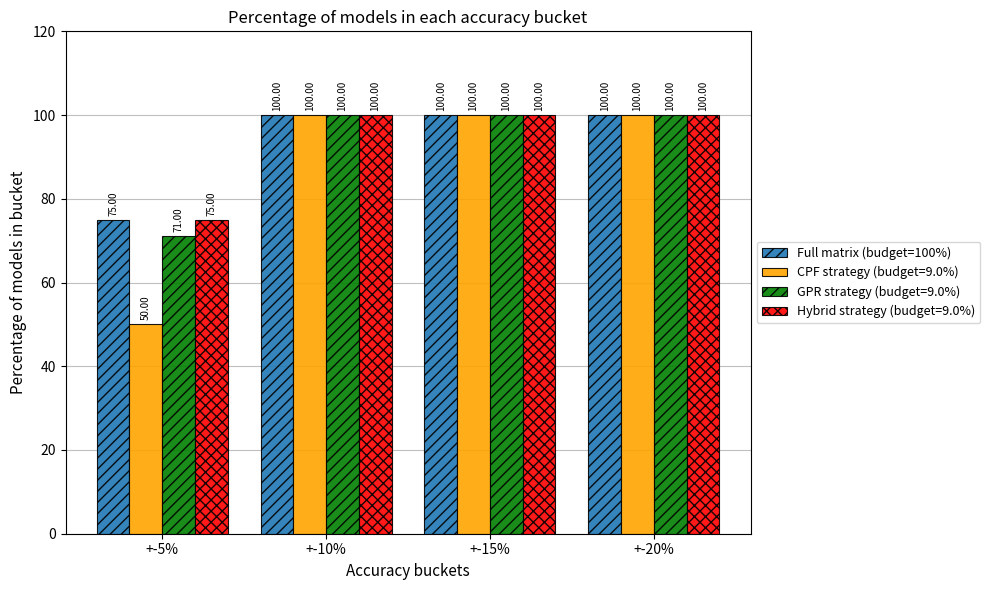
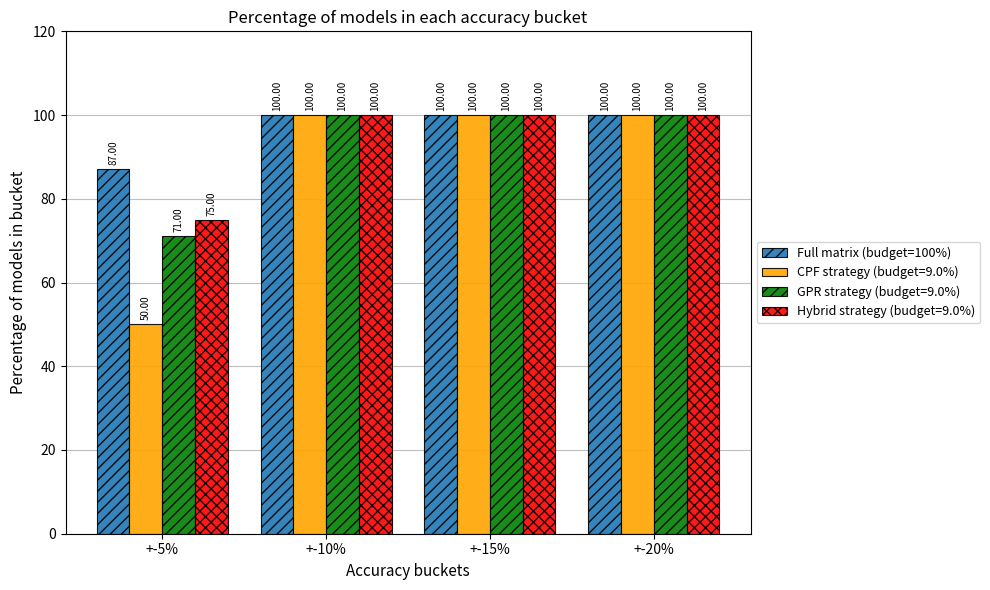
  {
    "Full matrix (budget=100%)": {
-     "+-5%": 75.00,
+     "+-5%": 87.00,
      "+-10%": 100.00,
      "+-15%": 100.00,
      "+-20%": 100.00
    },
    "CPF strategy (budget=9.0%)": {
      "+-5%": 50.00,
      "+-10%": 100.00,
      "+-15%": 100.00,
      "+-20%": 100.00
    },
    "GPR strategy (budget=9.0%)": {
      "+-5%": 71.00,
      "+-10%": 100.00,
      "+-15%": 100.00,
      "+-20%": 100.00
    },
    "Hybrid strategy (budget=9.0%)": {
      "+-5%": 75.00,
      "+-10%": 100.00,
      "+-15%": 100.00,
      "+-20%": 100.00
    }
  }
